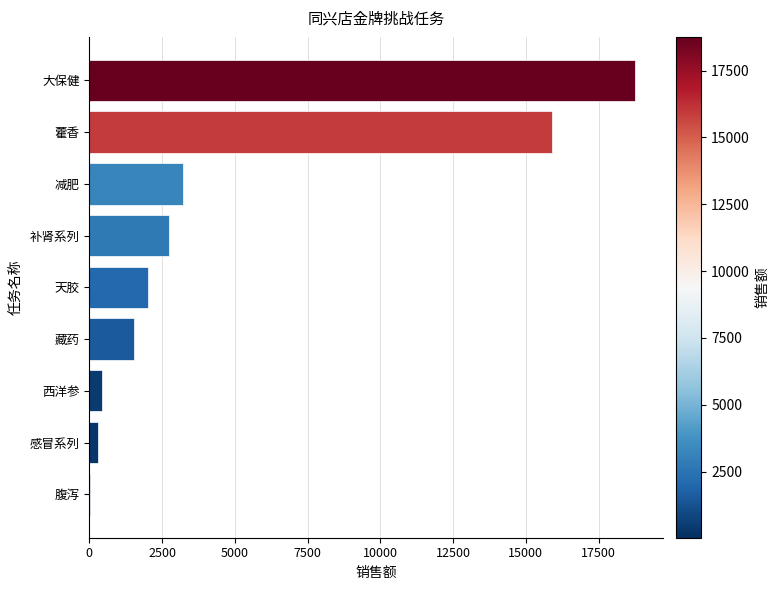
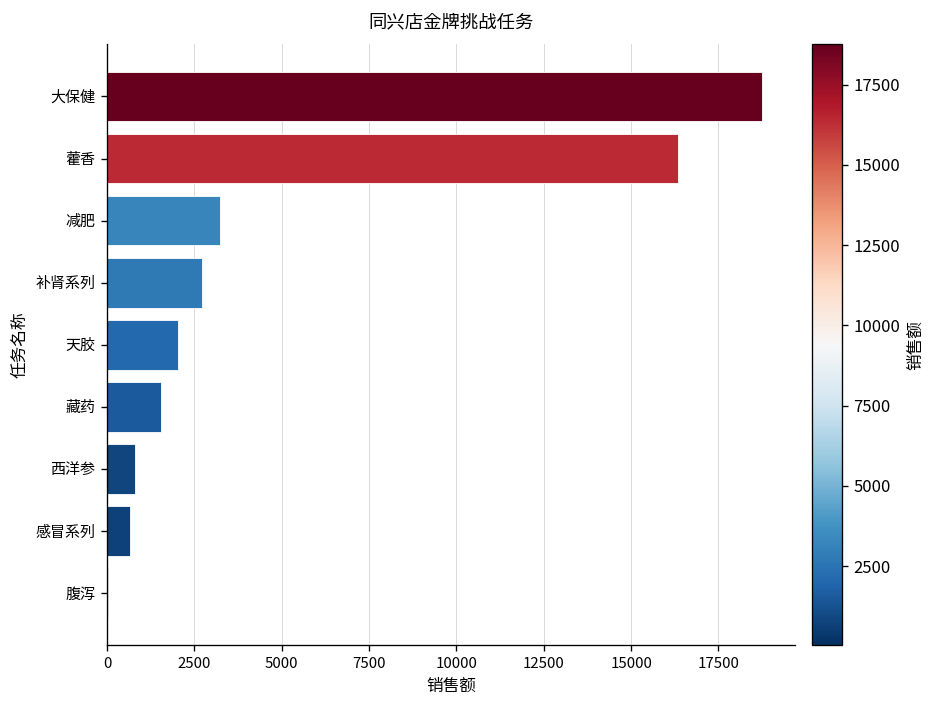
  {
    "大保健": 18800,
-   "藿香": 15900,
+   "藿香": 16400,
    "减肥": 3200,
    "补肾系列": 2700,
    "天胶": 2000,
    "藏药": 1500,
-   "西洋参": 400,
-   "感冒系列": 300
+   "西洋参": 800,
+   "感冒系列": 700
  }
